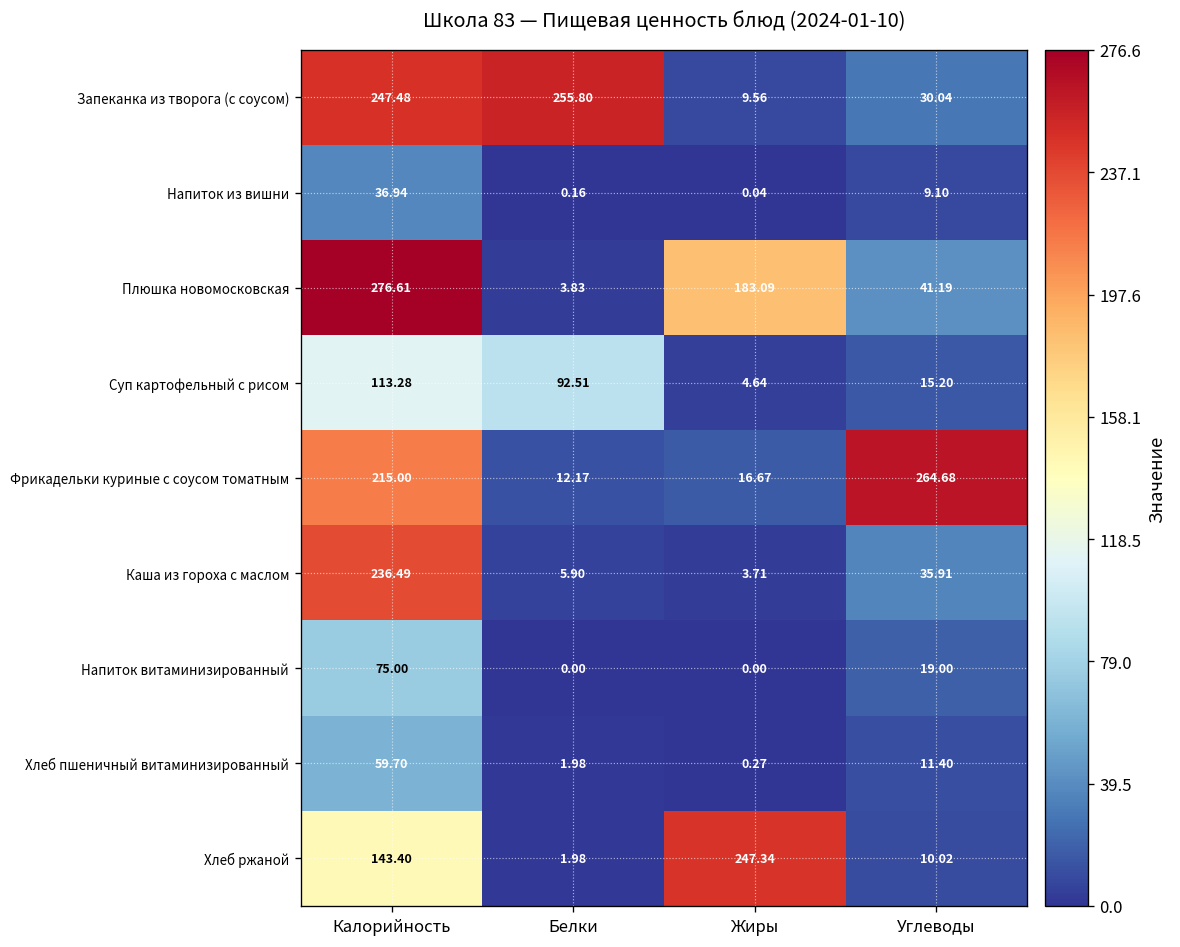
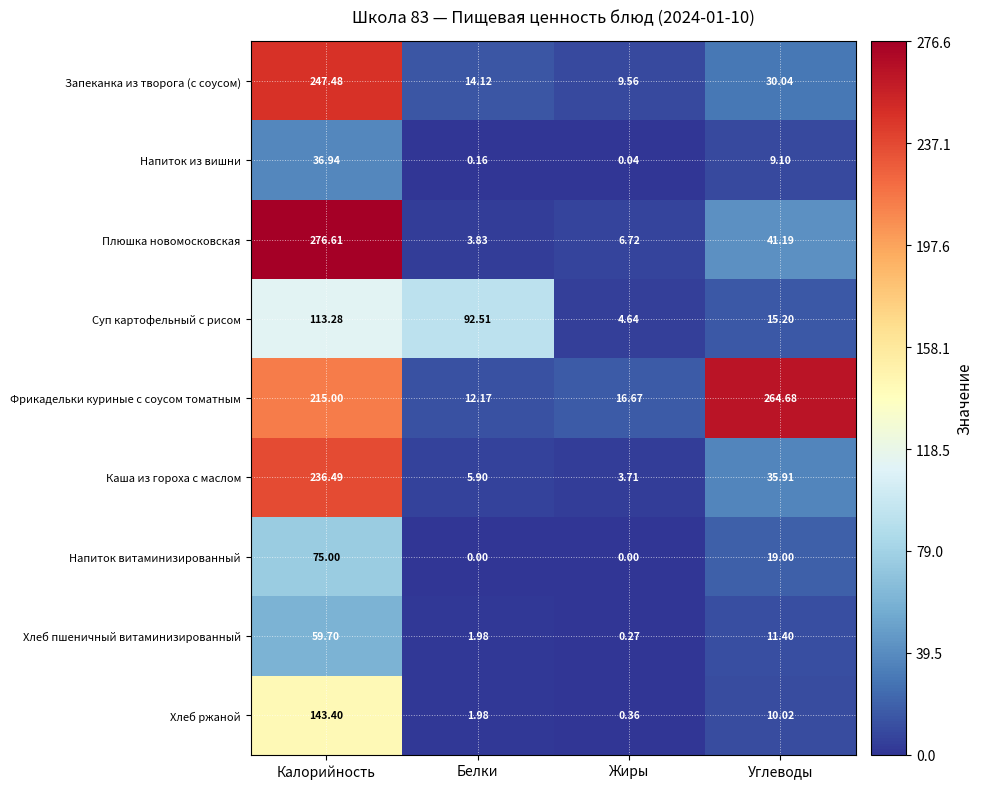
  {
    "Запеканка из творога (с соусом)": {
      "Калорийность": 247.48,
-     "Белки": 255.80,
+     "Белки": 14.12,
      "Жиры": 9.56,
      "Углеводы": 30.04
    },
    "Напиток из вишни": {
      "Калорийность": 36.94,
      "Белки": 0.16,
      "Жиры": 0.04,
      "Углеводы": 9.10
    },
    "Плюшка новомосковская": {
      "Калорийность": 276.61,
      "Белки": 3.83,
-     "Жиры": 183.09,
+     "Жиры": 6.72,
      "Углеводы": 41.19
    },
    "Суп картофельный с рисом": {
      "Калорийность": 113.28,
      "Белки": 92.51,
      "Жиры": 4.64,
      "Углеводы": 15.20
    },
    "Фрикадельки куриные с соусом томатным": {
      "Калорийность": 215.00,
      "Белки": 12.17,
      "Жиры": 16.67,
      "Углеводы": 264.68
    },
    "Каша из гороха с маслом": {
      "Калорийность": 236.49,
      "Белки": 5.90,
      "Жиры": 3.71,
      "Углеводы": 35.91
    },
    "Напиток витаминизированный": {
      "Калорийность": 75.00,
      "Белки": 0.00,
      "Жиры": 0.00,
      "Углеводы": 19.00
    },
    "Хлеб пшеничный витаминизированный": {
      "Калорийность": 59.70,
      "Белки": 1.98,
      "Жиры": 0.27,
      "Углеводы": 11.40
    },
    "Хлеб ржаной": {
      "Калорийность": 143.40,
      "Белки": 1.98,
-     "Жиры": 247.34,
+     "Жиры": 0.36,
      "Углеводы": 10.02
    }
  }
